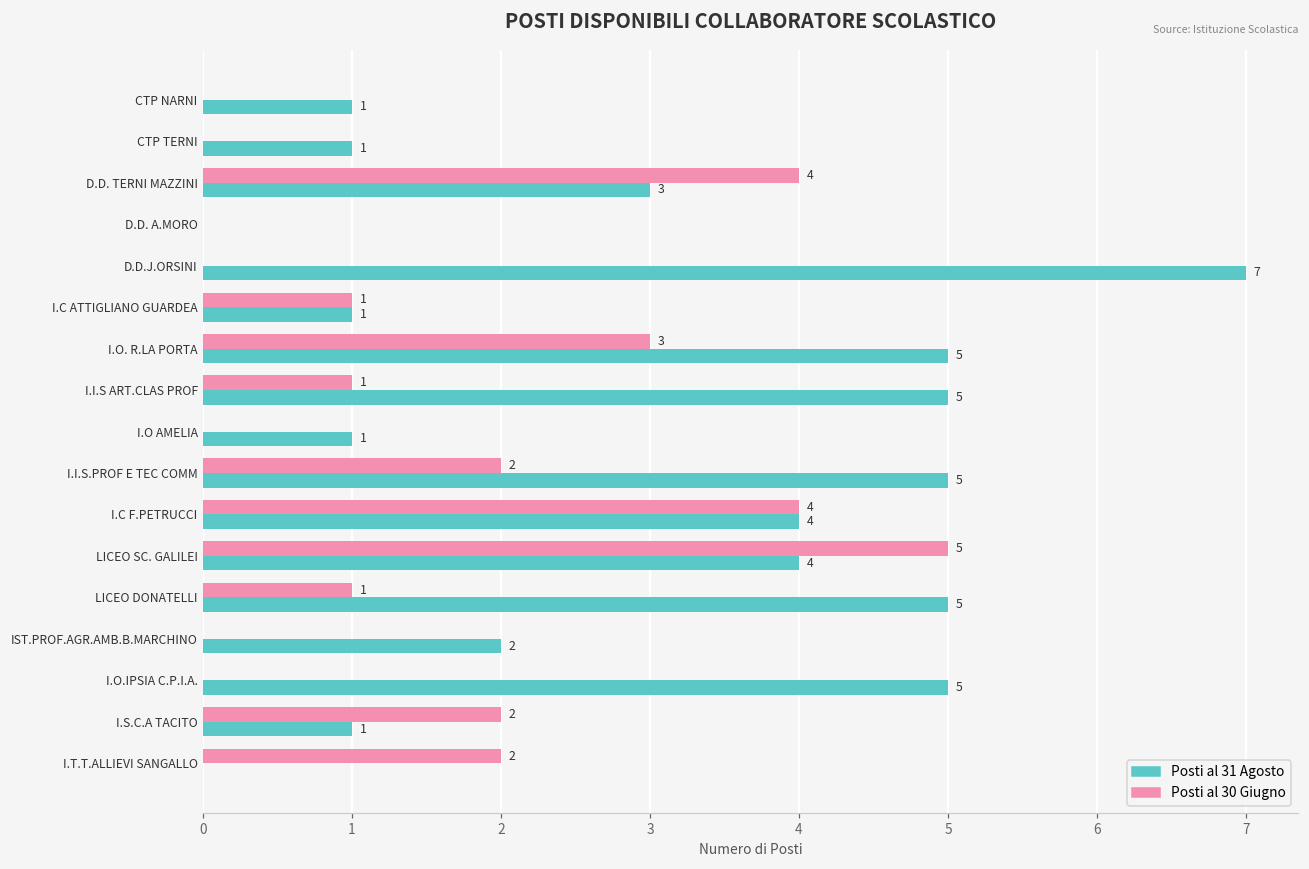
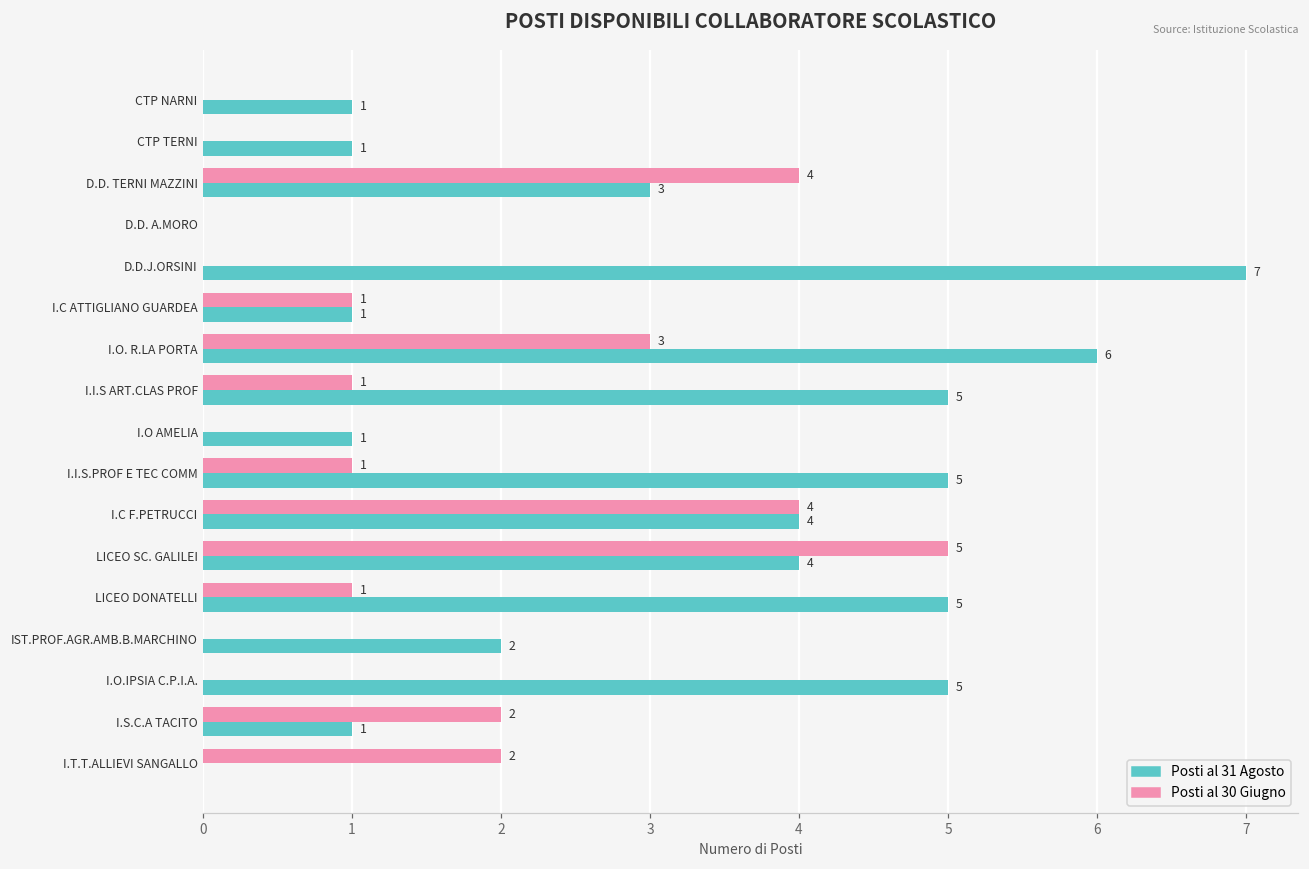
  {
    "Posti al 31 Agosto": {
      "CTP NARNI": 1,
      "CTP TERNI": 1,
      "D.D. TERNI MAZZINI": 3,
      "D.D.J.ORSINI": 7,
      "I.C ATTIGLIANO GUARDEA": 1,
-     "I.O. R.LA PORTA": 5,
+     "I.O. R.LA PORTA": 6,
      "I.I.S ART.CLAS PROF": 5,
      "I.O AMELIA": 1,
      "I.I.S.PROF E TEC COMM": 5,
      "I.C F.PETRUCCI": 4,
      "LICEO SC. GALILEI": 4,
      "LICEO DONATELLI": 5,
      "IST.PROF.AGR.AMB.B.MARCHINO": 2,
      "I.O.IPSIA C.P.I.A.": 5,
      "I.S.C.A TACITO": 1
    },
    "Posti al 30 Giugno": {
      "D.D. TERNI MAZZINI": 4,
      "I.C ATTIGLIANO GUARDEA": 1,
      "I.O. R.LA PORTA": 3,
      "I.I.S ART.CLAS PROF": 1,
-     "I.I.S.PROF E TEC COMM": 2,
+     "I.I.S.PROF E TEC COMM": 1,
      "I.C F.PETRUCCI": 4,
      "LICEO SC. GALILEI": 5,
      "LICEO DONATELLI": 1,
      "I.S.C.A TACITO": 2,
      "I.T.T.ALLIEVI SANGALLO": 2
    }
  }
